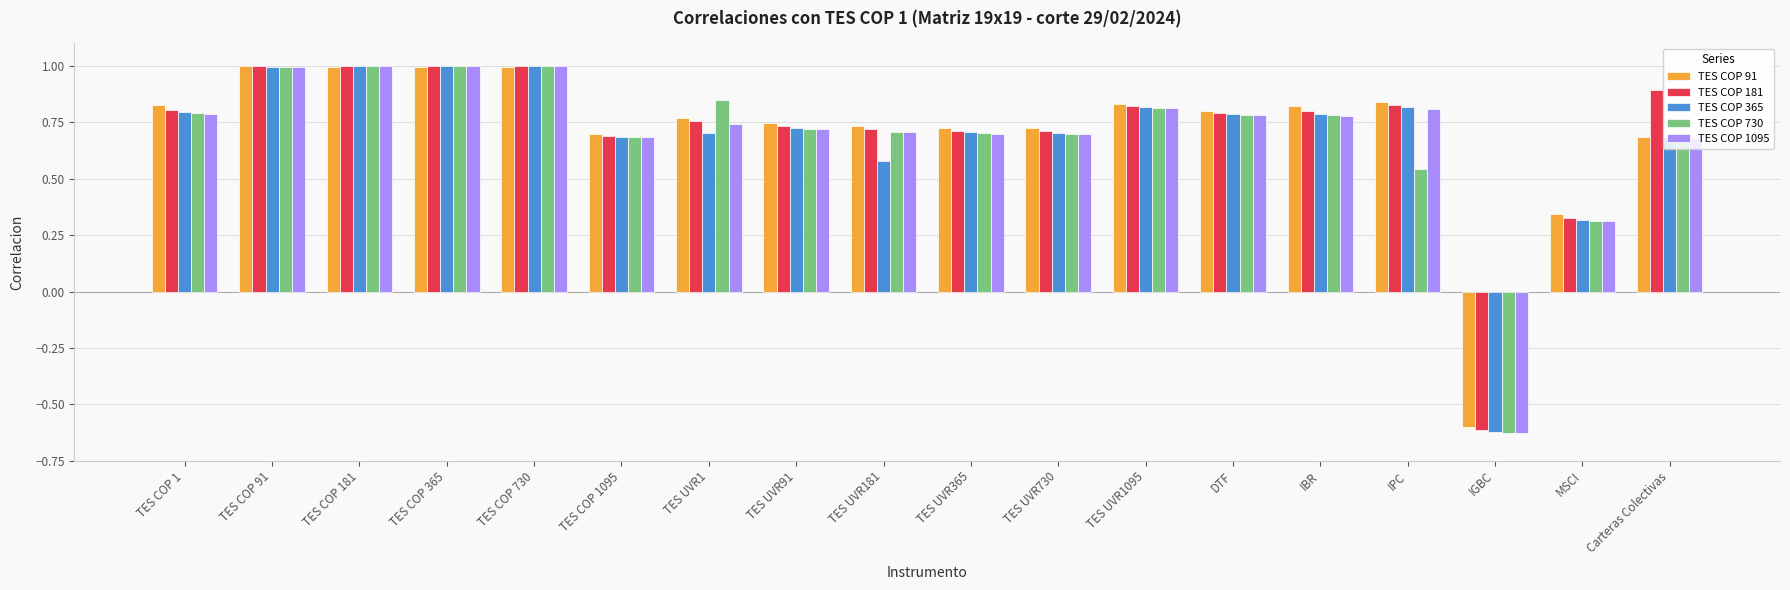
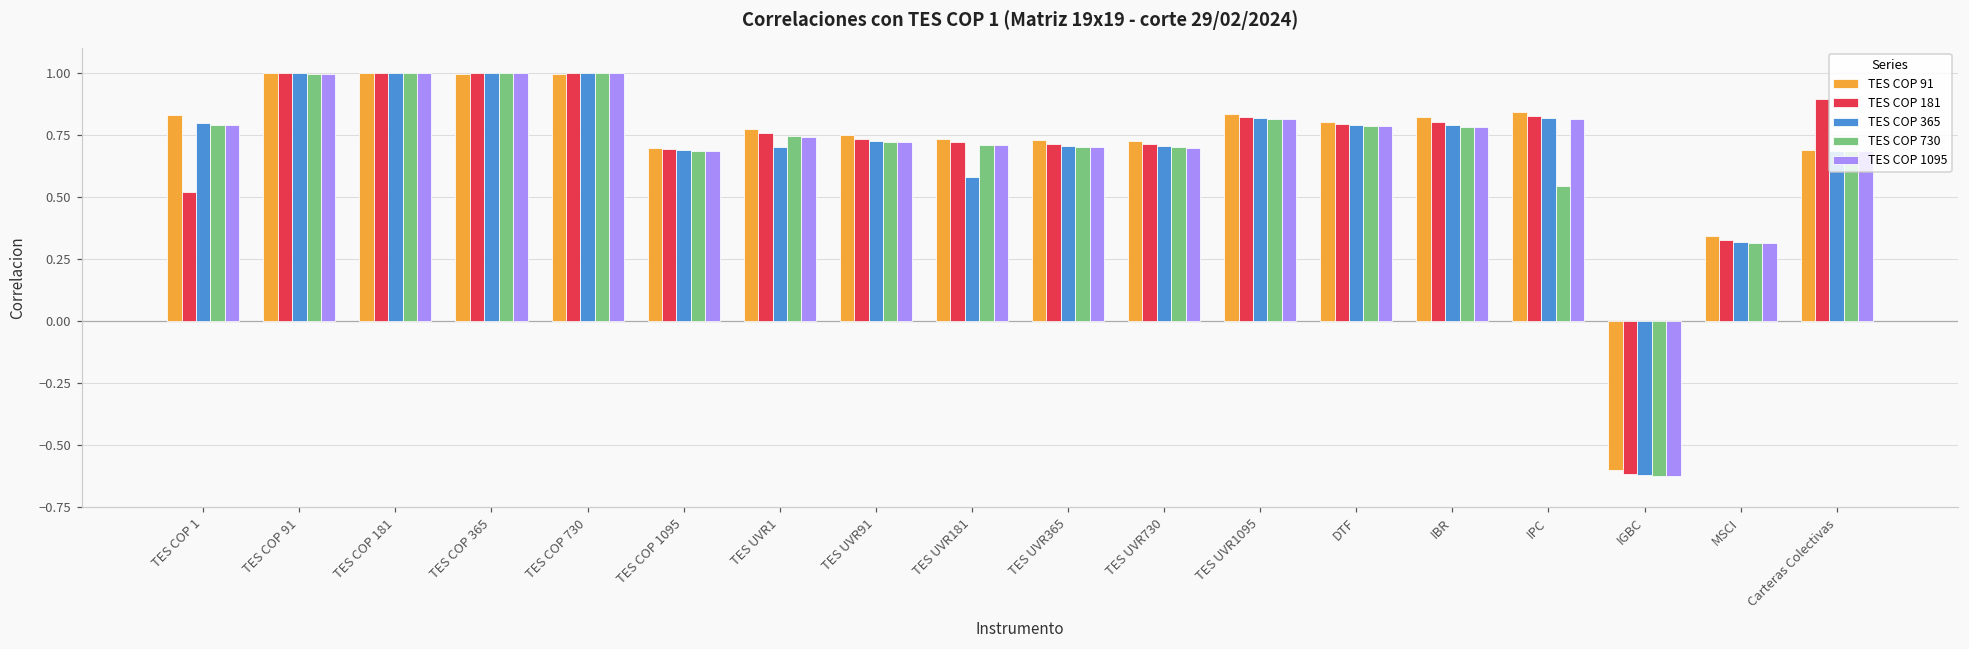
  {
    "TES COP 91": {
      "TES COP 1": 0.83,
      "TES COP 91": 1.00,
      "TES COP 181": 1.00,
      "TES COP 365": 1.00,
      "TES COP 730": 1.00,
      "TES COP 1095": 0.70,
      "TES UVR1": 0.77,
      "TES UVR91": 0.75,
      "TES UVR181": 0.73,
      "TES UVR365": 0.73,
      "TES UVR730": 0.72,
      "TES UVR1095": 0.83,
      "DTF": 0.80,
      "IBR": 0.82,
      "IPC": 0.84,
      "IGBC": -0.60,
      "MSCI": 0.34,
      "Carteras Colectivas": 0.69
    },
    "TES COP 181": {
-     "TES COP 1": 0.81,
+     "TES COP 1": 0.52,
      "TES COP 91": 1.00,
      "TES COP 181": 1.00,
      "TES COP 365": 1.00,
      "TES COP 730": 1.00,
      "TES COP 1095": 0.69,
      "TES UVR1": 0.76,
      "TES UVR91": 0.73,
      "TES UVR181": 0.72,
      "TES UVR365": 0.71,
      "TES UVR730": 0.71,
      "TES UVR1095": 0.82,
      "DTF": 0.79,
      "IBR": 0.80,
      "IPC": 0.83,
      "IGBC": -0.62,
      "MSCI": 0.33,
      "Carteras Colectivas": 0.89
    },
    "TES COP 365": {
      "TES COP 1": 0.80,
      "TES COP 91": 1.00,
      "TES COP 181": 1.00,
      "TES COP 365": 1.00,
      "TES COP 730": 1.00,
      "TES COP 1095": 0.69,
      "TES UVR1": 0.70,
      "TES UVR91": 0.72,
      "TES UVR181": 0.58,
      "TES UVR365": 0.71,
      "TES UVR730": 0.70,
      "TES UVR1095": 0.82,
      "DTF": 0.79,
      "IBR": 0.79,
      "IPC": 0.82,
      "IGBC": -0.62,
      "MSCI": 0.32
    },
    "TES COP 730": {
      "TES COP 1": 0.79,
      "TES COP 91": 1.00,
      "TES COP 181": 1.00,
      "TES COP 365": 1.00,
      "TES COP 730": 1.00,
      "TES COP 1095": 0.69,
-     "TES UVR1": 0.85,
+     "TES UVR1": 0.74,
      "TES UVR91": 0.72,
      "TES UVR181": 0.71,
      "TES UVR365": 0.70,
      "TES UVR730": 0.70,
      "TES UVR1095": 0.81,
      "DTF": 0.78,
      "IBR": 0.78,
      "IPC": 0.54,
      "IGBC": -0.63,
      "MSCI": 0.31
    },
    "TES COP 1095": {
      "TES COP 1": 0.79,
      "TES COP 91": 1.00,
      "TES COP 181": 1.00,
      "TES COP 365": 1.00,
      "TES COP 730": 1.00,
      "TES COP 1095": 0.68,
      "TES UVR1": 0.74,
      "TES UVR91": 0.72,
      "TES UVR181": 0.71,
      "TES UVR365": 0.70,
      "TES UVR730": 0.70,
      "TES UVR1095": 0.81,
      "DTF": 0.78,
      "IBR": 0.78,
      "IPC": 0.81,
      "IGBC": -0.63,
      "MSCI": 0.31
    }
  }
